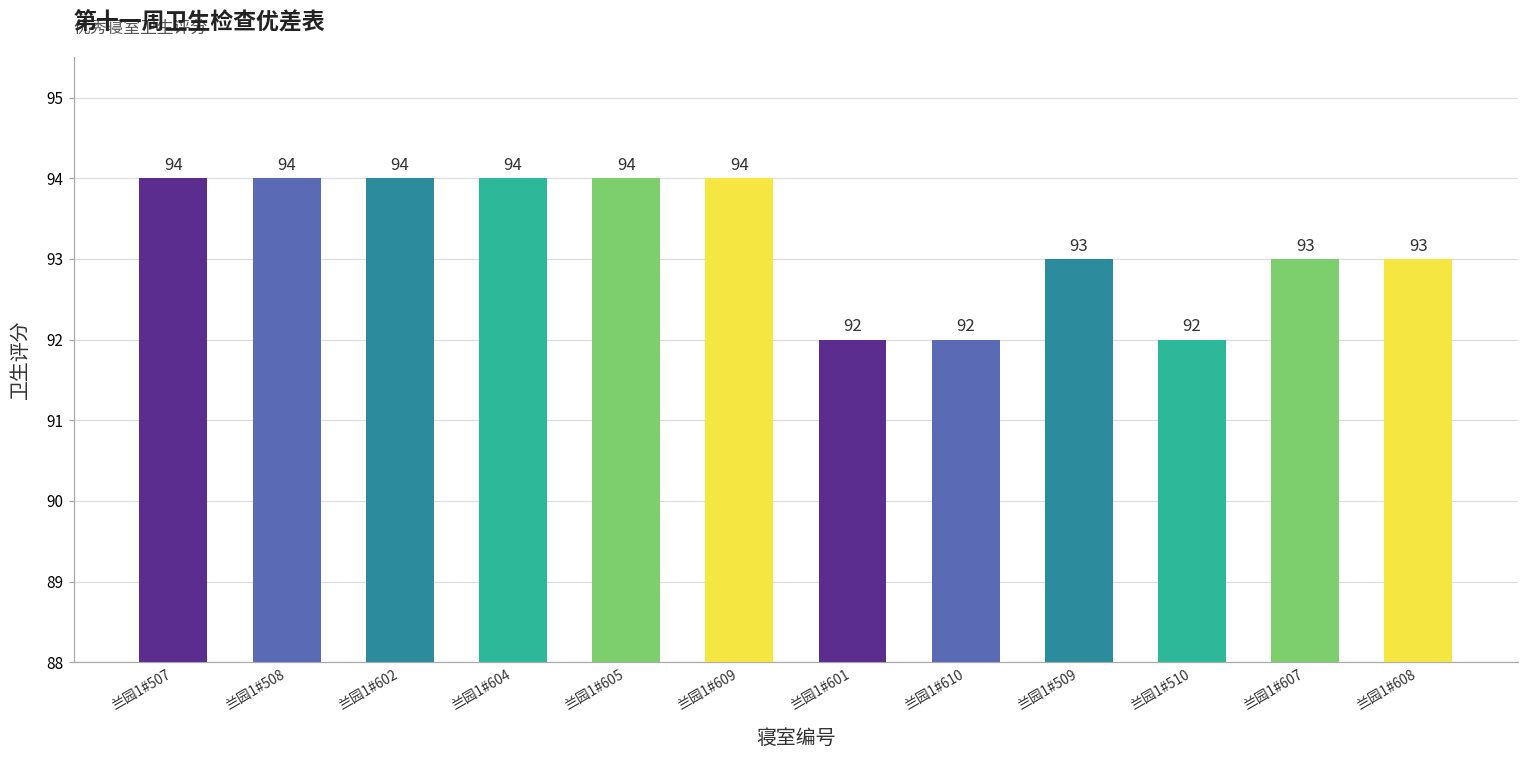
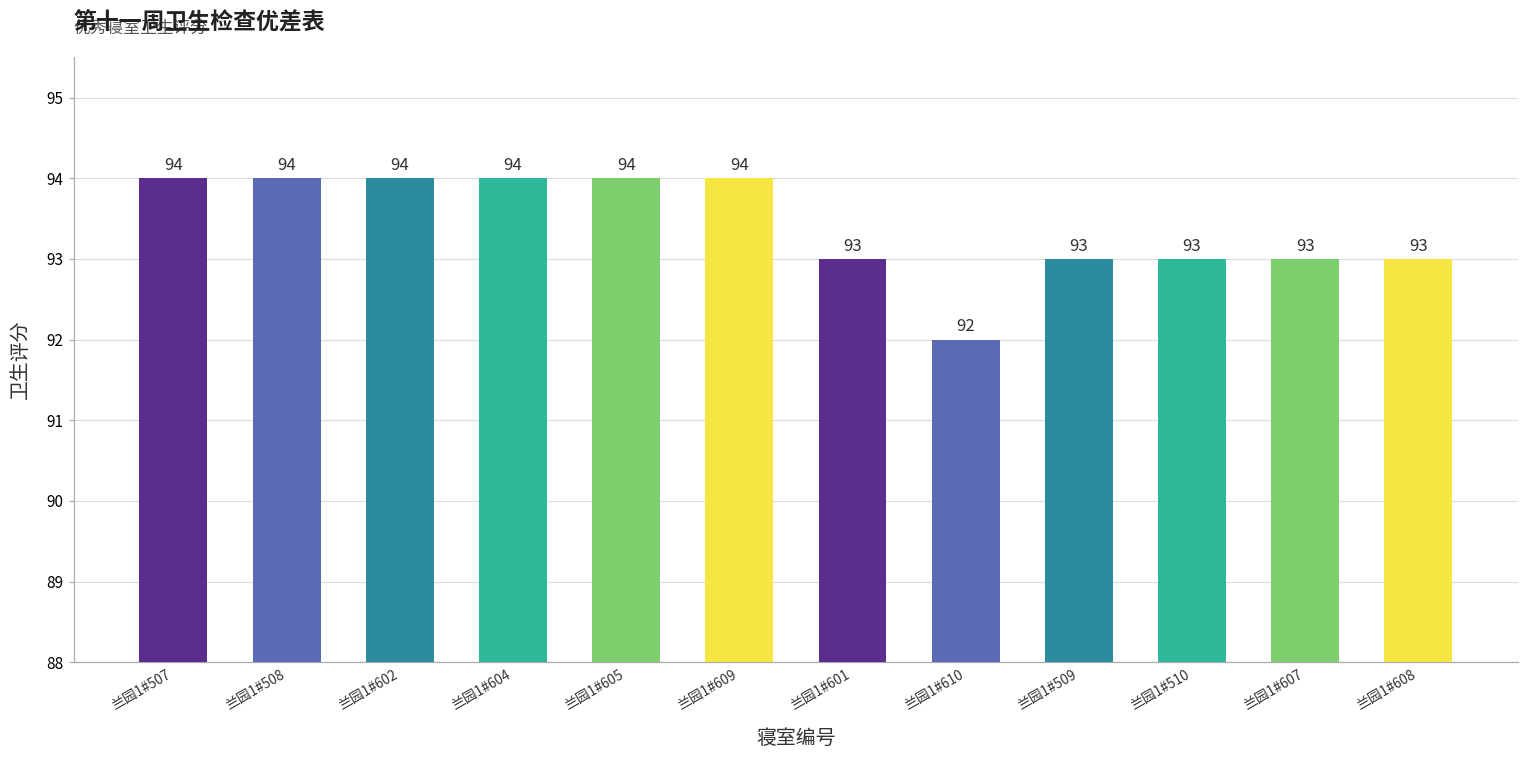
  {
    "兰园1#507": 94,
    "兰园1#508": 94,
    "兰园1#602": 94,
    "兰园1#604": 94,
    "兰园1#605": 94,
    "兰园1#609": 94,
-   "兰园1#601": 92,
+   "兰园1#601": 93,
    "兰园1#610": 92,
    "兰园1#509": 93,
-   "兰园1#510": 92,
+   "兰园1#510": 93,
    "兰园1#607": 93,
    "兰园1#608": 93
  }
